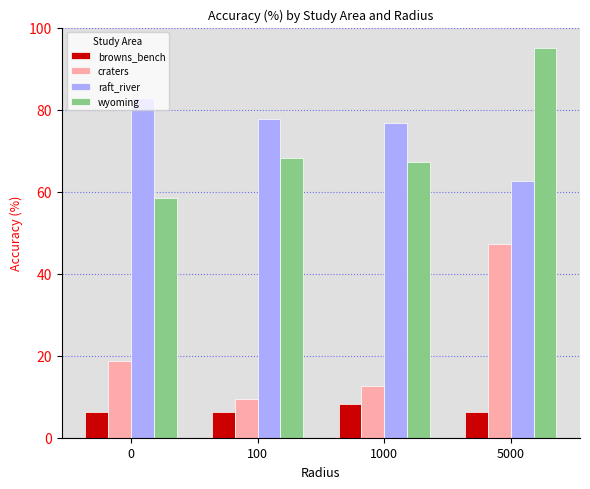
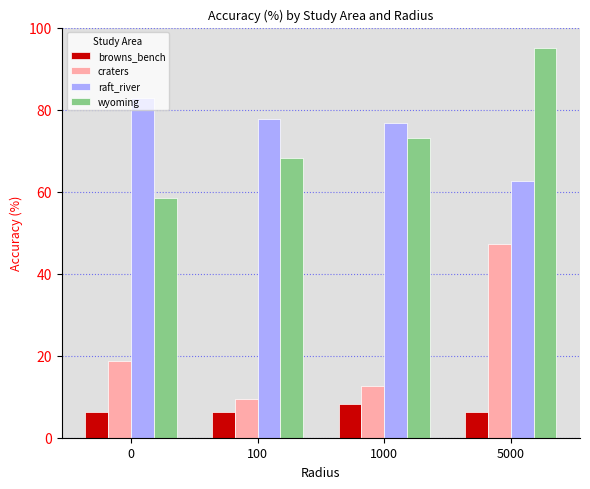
  {
    "browns_bench": {
      "0": 6,
      "100": 6,
      "1000": 8,
      "5000": 6
    },
    "craters": {
      "0": 19,
      "100": 9,
      "1000": 13,
      "5000": 47
    },
    "raft_river": {
      "100": 78,
      "1000": 77,
      "5000": 63
    },
    "wyoming": {
      "0": 59,
      "100": 68,
-     "1000": 67,
+     "1000": 73,
      "5000": 95
    }
  }
